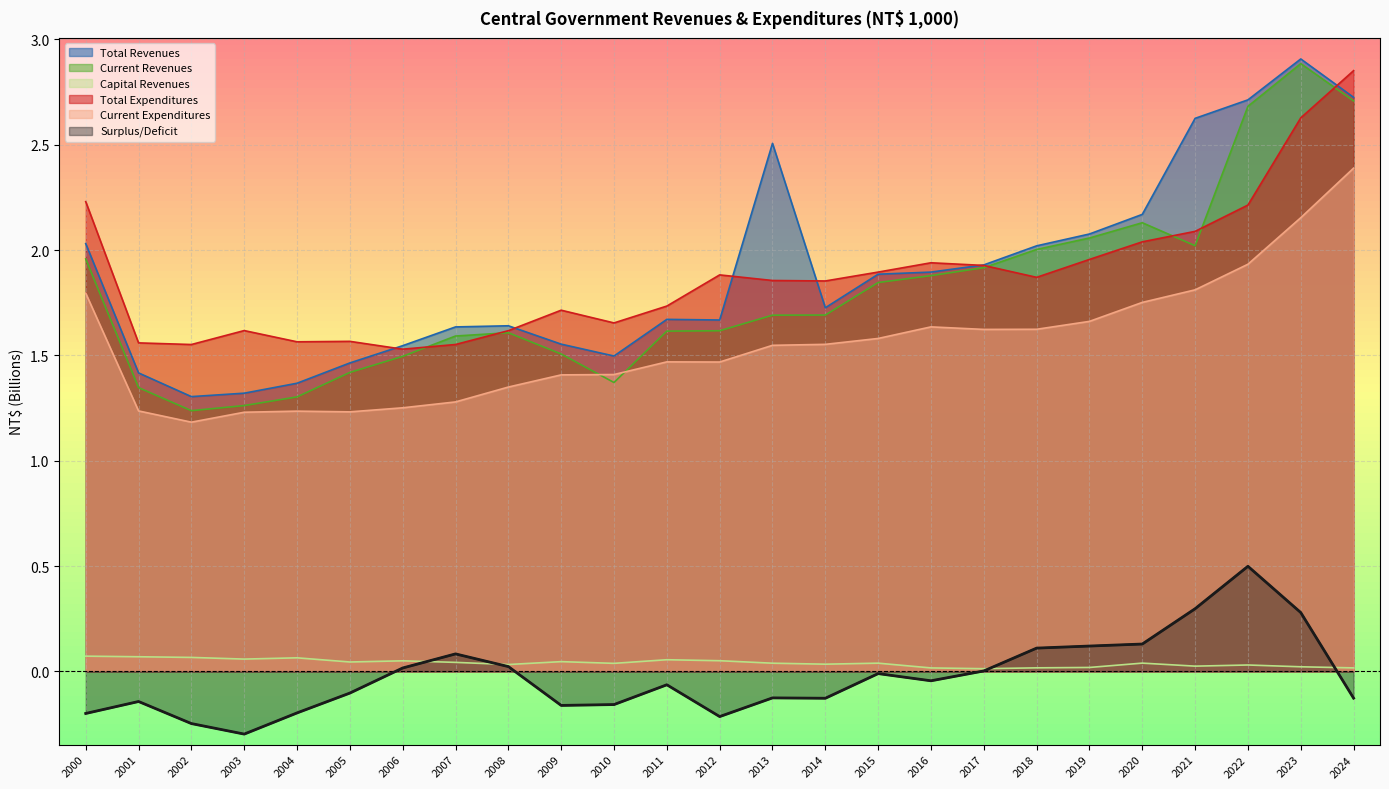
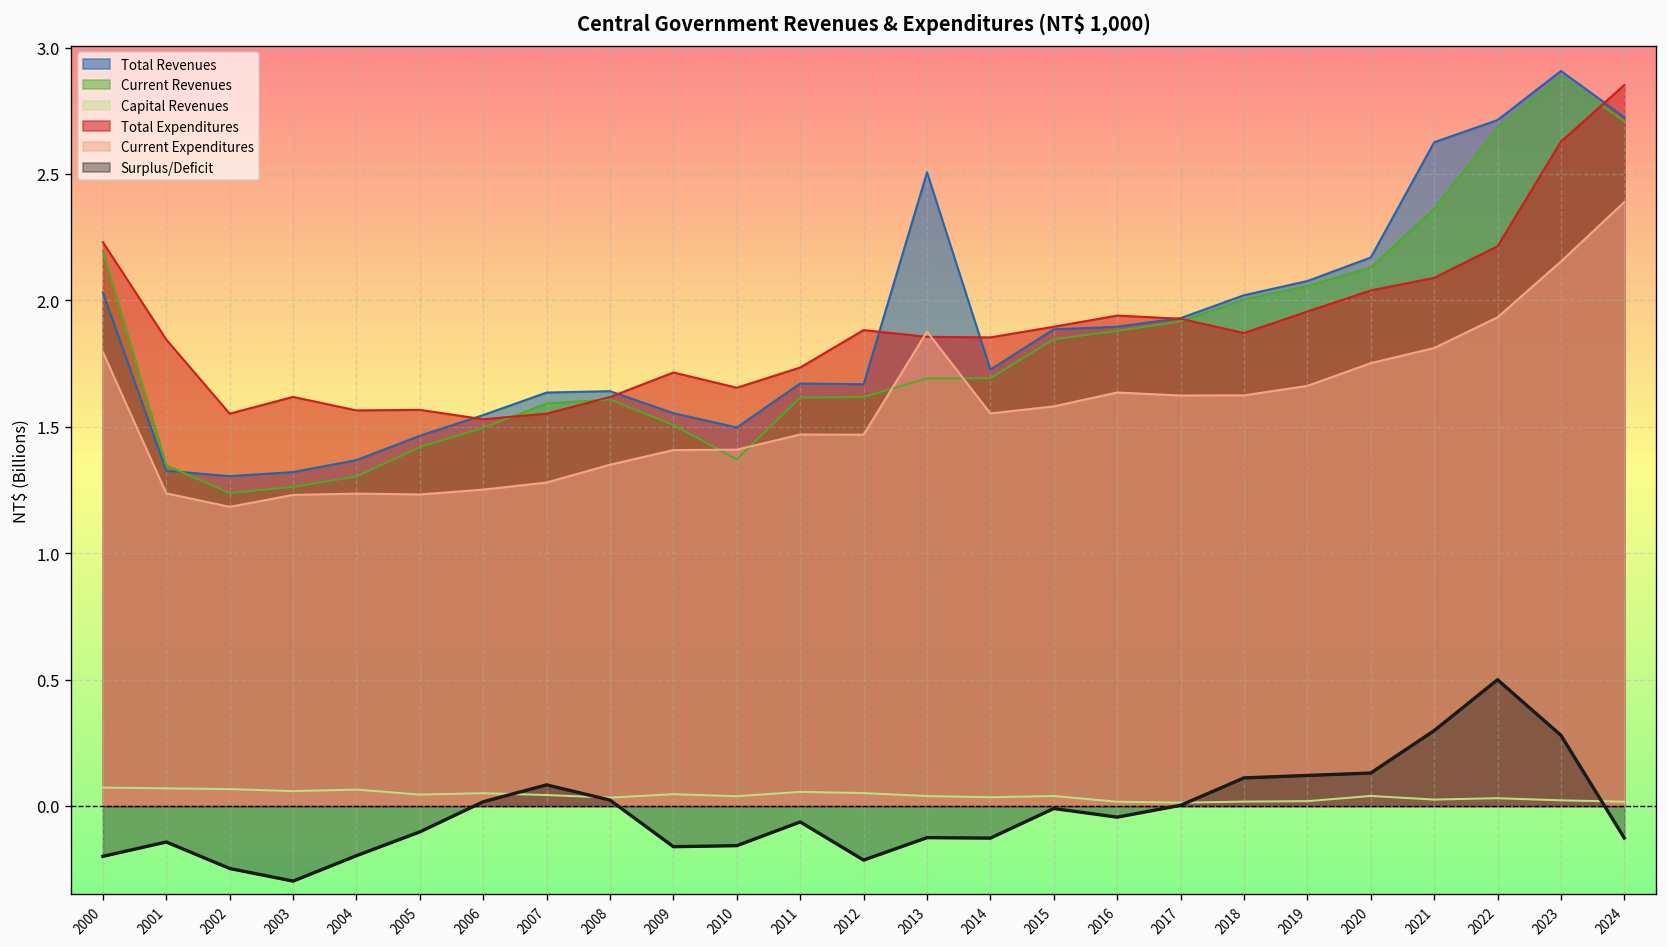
  {
    "Total Revenues": {
      "2000": 2.03,
-     "2001": 1.42,
+     "2001": 1.33,
      "2002": 1.30,
      "2003": 1.32,
      "2004": 1.37,
      "2005": 1.46,
      "2006": 1.55,
      "2007": 1.64,
      "2008": 1.64,
      "2009": 1.55,
      "2010": 1.50,
      "2011": 1.67,
      "2012": 1.67,
      "2013": 2.51,
      "2014": 1.73,
      "2016": 1.90,
      "2018": 2.02,
      "2019": 2.08,
      "2020": 2.17,
      "2021": 2.63,
      "2022": 2.71,
      "2023": 2.91,
      "2024": 2.73
    },
    "Current Revenues": {
-     "2000": 1.96,
+     "2000": 2.20,
      "2001": 1.35,
      "2002": 1.24,
      "2003": 1.26,
      "2004": 1.30,
      "2005": 1.42,
      "2006": 1.50,
      "2007": 1.59,
      "2009": 1.51,
      "2010": 1.37,
      "2011": 1.62,
      "2012": 1.62,
      "2013": 1.69,
      "2014": 1.69,
      "2015": 1.85,
      "2016": 1.88,
      "2018": 2.00,
      "2019": 2.06,
      "2020": 2.13,
-     "2021": 2.02,
+     "2021": 2.36,
      "2022": 2.68,
      "2023": 2.89,
      "2024": 2.71
    },
    "Capital Revenues": {
      "2000": 0.07,
      "2001": 0.07,
      "2002": 0.07,
      "2003": 0.06,
      "2004": 0.06,
      "2005": 0.04,
      "2006": 0.05,
      "2007": 0.04,
      "2009": 0.05,
      "2010": 0.04,
      "2011": 0.06,
      "2012": 0.05,
      "2013": 0.04,
      "2014": 0.03,
      "2015": 0.04,
      "2016": 0.02,
      "2018": 0.02,
      "2019": 0.02,
      "2020": 0.04,
      "2021": 0.03,
      "2022": 0.03,
      "2023": 0.02,
      "2024": 0.02
    },
    "Total Expenditures": {
      "2000": 2.23,
-     "2001": 1.56,
+     "2001": 1.84,
      "2002": 1.55,
      "2003": 1.62,
      "2004": 1.56,
      "2005": 1.57,
      "2006": 1.53,
      "2007": 1.55,
      "2009": 1.71,
      "2010": 1.65,
      "2011": 1.73,
      "2012": 1.88,
      "2013": 1.86,
      "2014": 1.85,
      "2016": 1.94,
      "2018": 1.87,
      "2019": 1.96,
      "2020": 2.04,
      "2021": 2.09,
      "2022": 2.21,
      "2023": 2.63,
      "2024": 2.85
    },
    "Current Expenditures": {
      "2000": 1.80,
      "2001": 1.24,
      "2002": 1.18,
      "2003": 1.23,
      "2004": 1.24,
      "2005": 1.23,
      "2006": 1.25,
      "2007": 1.28,
      "2008": 1.35,
      "2009": 1.41,
      "2010": 1.41,
      "2011": 1.47,
      "2012": 1.47,
-     "2013": 1.55,
+     "2013": 1.88,
      "2014": 1.55,
      "2015": 1.58,
      "2016": 1.64,
      "2017": 1.62,
      "2018": 1.62,
      "2019": 1.66,
      "2020": 1.75,
      "2021": 1.81,
      "2022": 1.93,
      "2023": 2.15,
      "2024": 2.39
    }
  }
